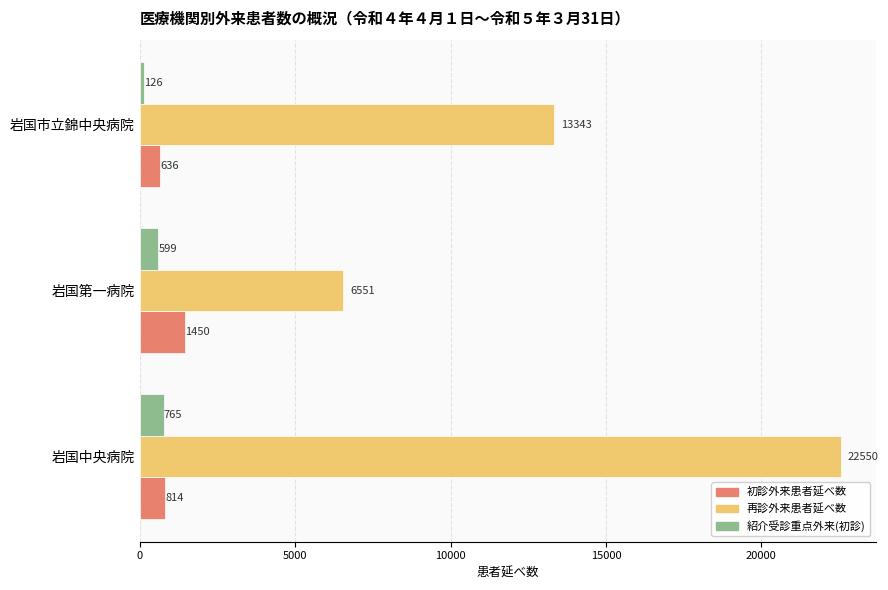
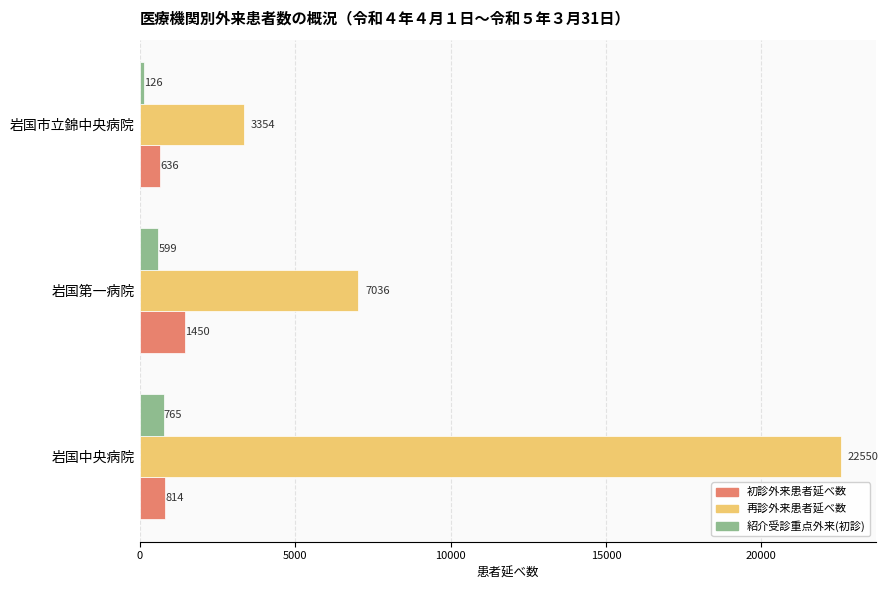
  {
    "初診外来患者延べ数": {
      "岩国市立錦中央病院": 636,
      "岩国第一病院": 1450,
      "岩国中央病院": 814
    },
    "再診外来患者延べ数": {
-     "岩国市立錦中央病院": 13343,
-     "岩国第一病院": 6551,
+     "岩国市立錦中央病院": 3354,
+     "岩国第一病院": 7036,
      "岩国中央病院": 22550
    },
    "紹介受診重点外来(初診)": {
      "岩国市立錦中央病院": 126,
      "岩国第一病院": 599,
      "岩国中央病院": 765
    }
  }
